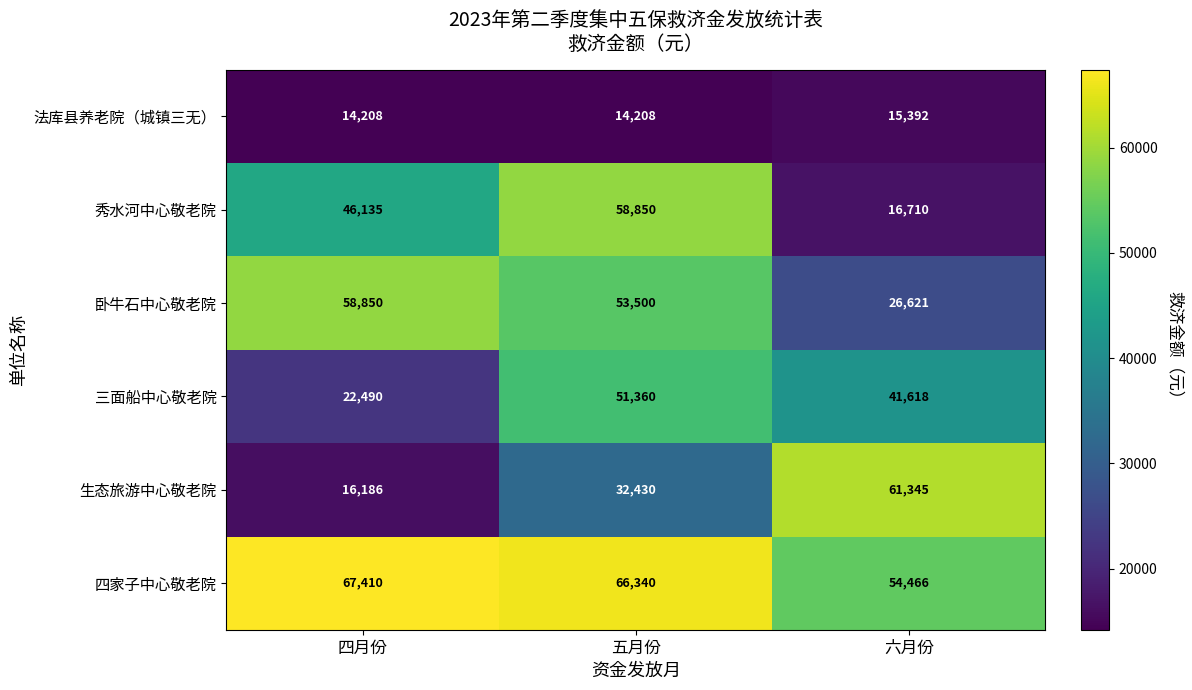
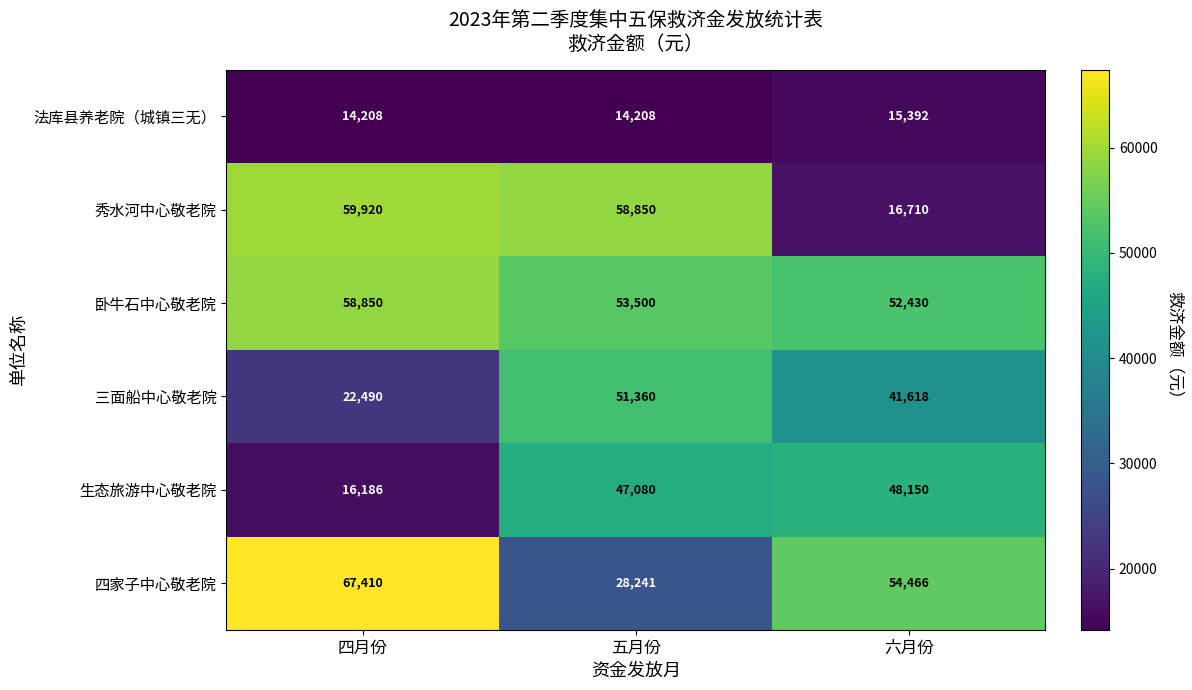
  {
    "法库县养老院（城镇三无）": {
      "四月份": "14,208",
      "五月份": "14,208",
      "六月份": "15,392"
    },
    "秀水河中心敬老院": {
-     "四月份": "46,135",
+     "四月份": "59,920",
      "五月份": "58,850",
      "六月份": "16,710"
    },
    "卧牛石中心敬老院": {
      "四月份": "58,850",
      "五月份": "53,500",
-     "六月份": "26,621"
+     "六月份": "52,430"
    },
    "三面船中心敬老院": {
      "四月份": "22,490",
      "五月份": "51,360",
      "六月份": "41,618"
    },
    "生态旅游中心敬老院": {
      "四月份": "16,186",
-     "五月份": "32,430",
-     "六月份": "61,345"
+     "五月份": "47,080",
+     "六月份": "48,150"
    },
    "四家子中心敬老院": {
      "四月份": "67,410",
-     "五月份": "66,340",
+     "五月份": "28,241",
      "六月份": "54,466"
    }
  }
